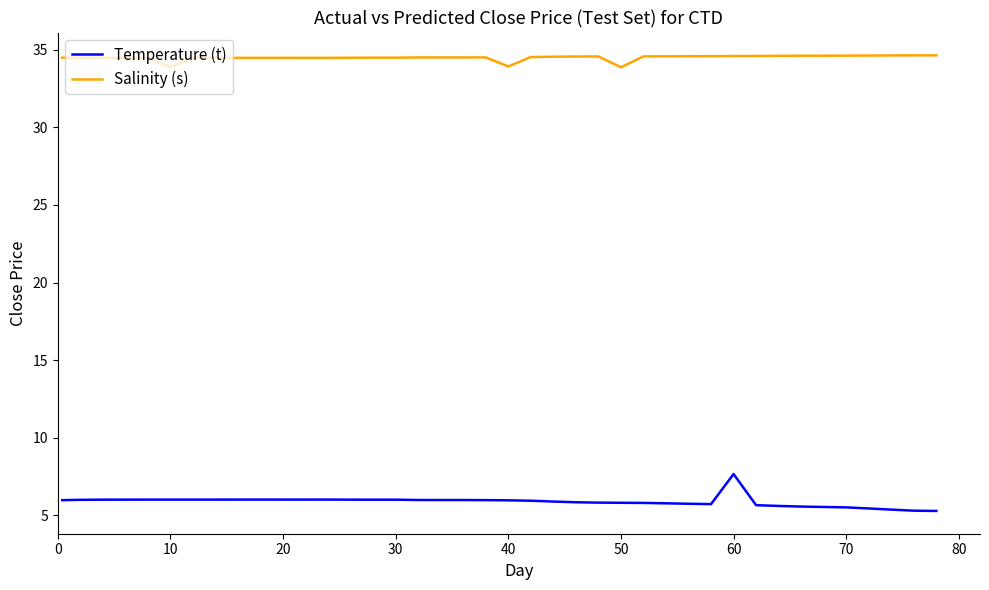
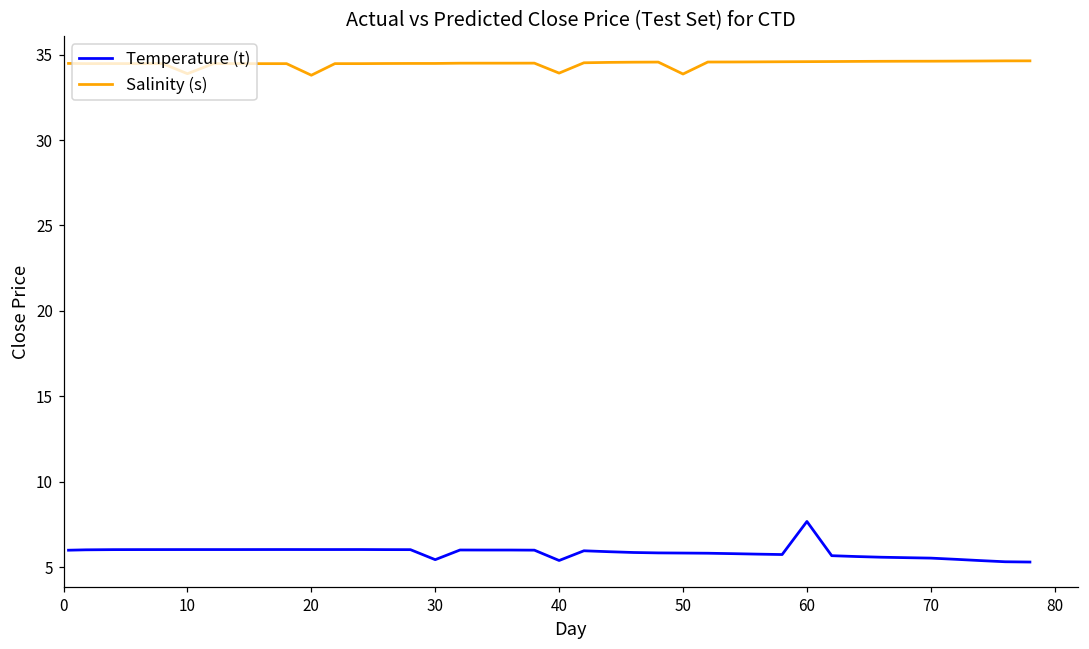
  {
    "Temperature (t)": {
      "10": 6.0,
      "20": 6.0,
-     "30": 6.0,
-     "40": 6.0,
+     "30": 5.4,
+     "40": 5.4,
      "50": 5.8,
      "60": 7.7,
      "70": 5.5
    },
    "Salinity (s)": {
-     "20": 34.5,
+     "20": 33.8,
      "30": 34.5,
      "40": 33.9,
      "50": 33.9,
      "60": 34.6,
      "70": 34.6
    }
  }
